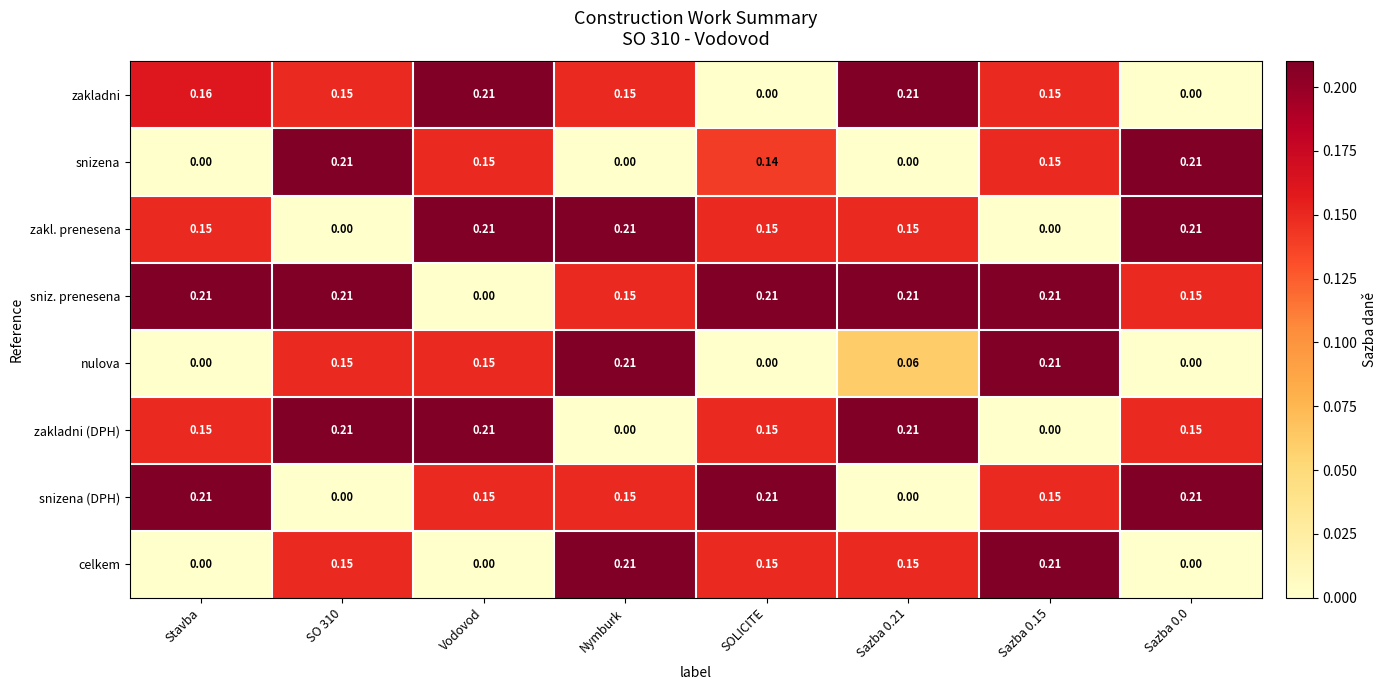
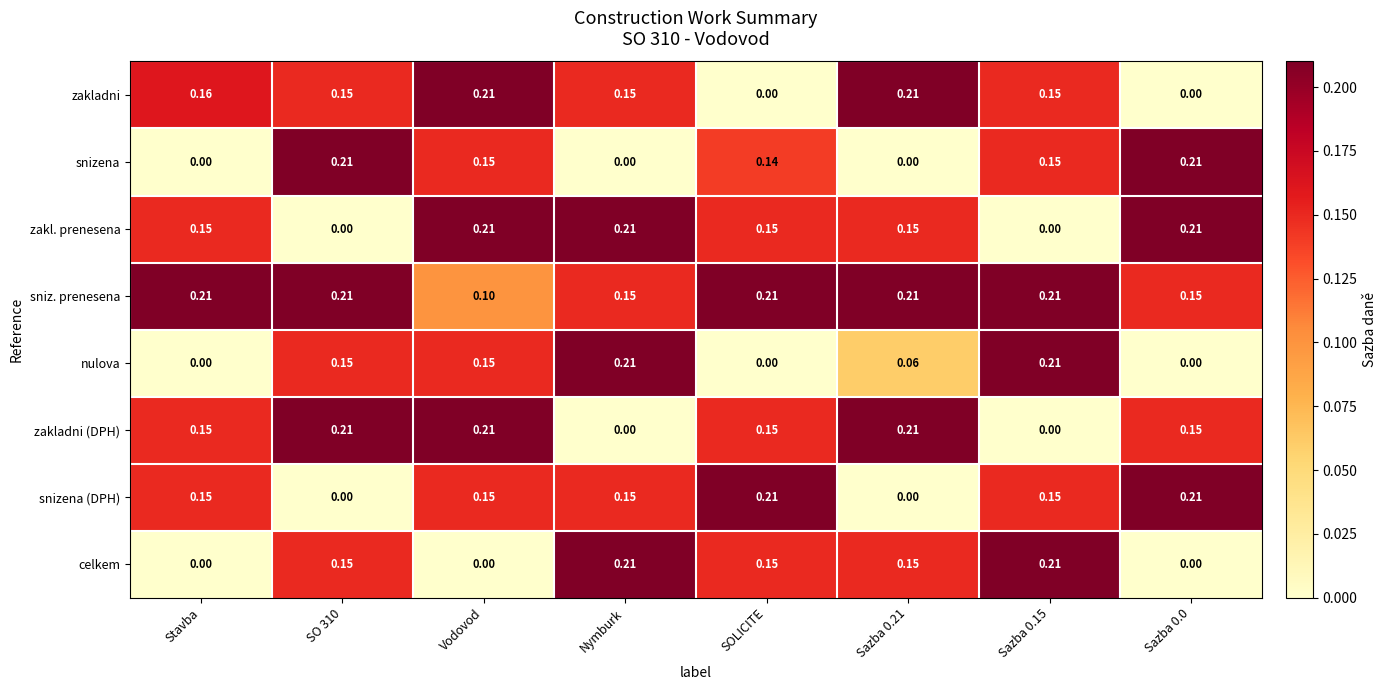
  {
    "zakladni": {
      "Stavba": 0.16,
      "SO 310": 0.15,
      "Vodovod": 0.21,
      "Nymburk": 0.15,
      "SOLICITE": 0.00,
      "Sazba 0.21": 0.21,
      "Sazba 0.15": 0.15,
      "Sazba 0.0": 0.00
    },
    "snizena": {
      "Stavba": 0.00,
      "SO 310": 0.21,
      "Vodovod": 0.15,
      "Nymburk": 0.00,
      "SOLICITE": 0.14,
      "Sazba 0.21": 0.00,
      "Sazba 0.15": 0.15,
      "Sazba 0.0": 0.21
    },
    "zakl. prenesena": {
      "Stavba": 0.15,
      "SO 310": 0.00,
      "Vodovod": 0.21,
      "Nymburk": 0.21,
      "SOLICITE": 0.15,
      "Sazba 0.21": 0.15,
      "Sazba 0.15": 0.00,
      "Sazba 0.0": 0.21
    },
    "sniz. prenesena": {
      "Stavba": 0.21,
      "SO 310": 0.21,
-     "Vodovod": 0.00,
+     "Vodovod": 0.10,
      "Nymburk": 0.15,
      "SOLICITE": 0.21,
      "Sazba 0.21": 0.21,
      "Sazba 0.15": 0.21,
      "Sazba 0.0": 0.15
    },
    "nulova": {
      "Stavba": 0.00,
      "SO 310": 0.15,
      "Vodovod": 0.15,
      "Nymburk": 0.21,
      "SOLICITE": 0.00,
      "Sazba 0.21": 0.06,
      "Sazba 0.15": 0.21,
      "Sazba 0.0": 0.00
    },
    "zakladni (DPH)": {
      "Stavba": 0.15,
      "SO 310": 0.21,
      "Vodovod": 0.21,
      "Nymburk": 0.00,
      "SOLICITE": 0.15,
      "Sazba 0.21": 0.21,
      "Sazba 0.15": 0.00,
      "Sazba 0.0": 0.15
    },
    "snizena (DPH)": {
-     "Stavba": 0.21,
+     "Stavba": 0.15,
      "SO 310": 0.00,
      "Vodovod": 0.15,
      "Nymburk": 0.15,
      "SOLICITE": 0.21,
      "Sazba 0.21": 0.00,
      "Sazba 0.15": 0.15,
      "Sazba 0.0": 0.21
    },
    "celkem": {
      "Stavba": 0.00,
      "SO 310": 0.15,
      "Vodovod": 0.00,
      "Nymburk": 0.21,
      "SOLICITE": 0.15,
      "Sazba 0.21": 0.15,
      "Sazba 0.15": 0.21,
      "Sazba 0.0": 0.00
    }
  }
